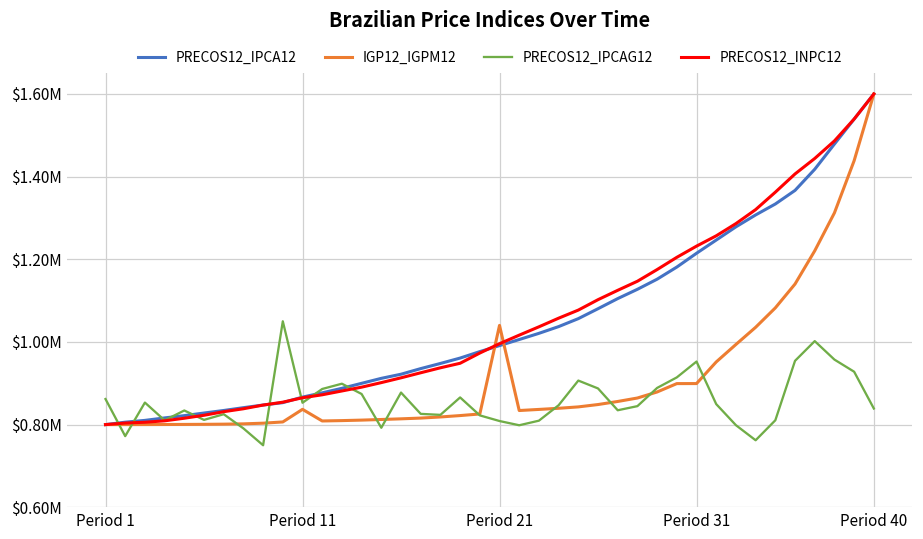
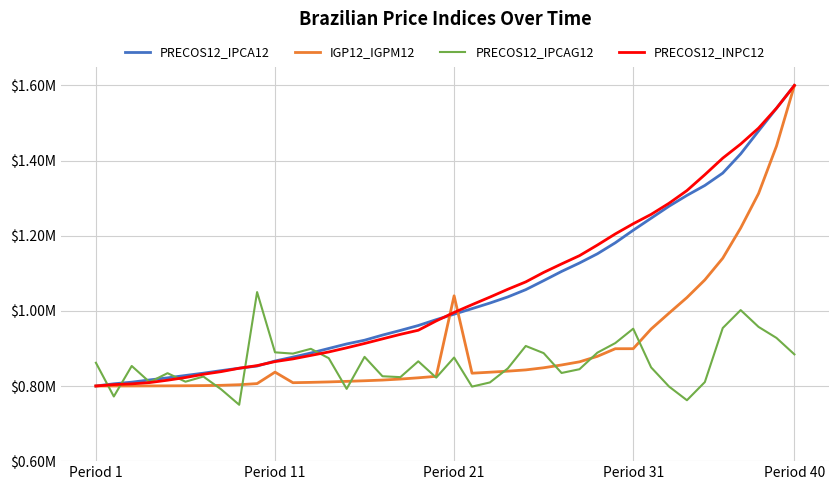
  {
    "PRECOS12_IPCA12": {
      "Period 31": "$1210000"
    },
    "IGP12_IGPM12": {
      "Period 11": "$840000",
      "Period 21": "$1040000",
      "Period 31": "$900000"
    },
    "PRECOS12_IPCAG12": {
      "Period 1": "$860000",
-     "Period 11": "$850000",
-     "Period 21": "$810000",
+     "Period 11": "$890000",
+     "Period 21": "$880000",
      "Period 31": "$950000",
-     "Period 40": "$840000"
+     "Period 40": "$880000"
    },
    "PRECOS12_INPC12": {
      "Period 31": "$1230000"
    }
  }
